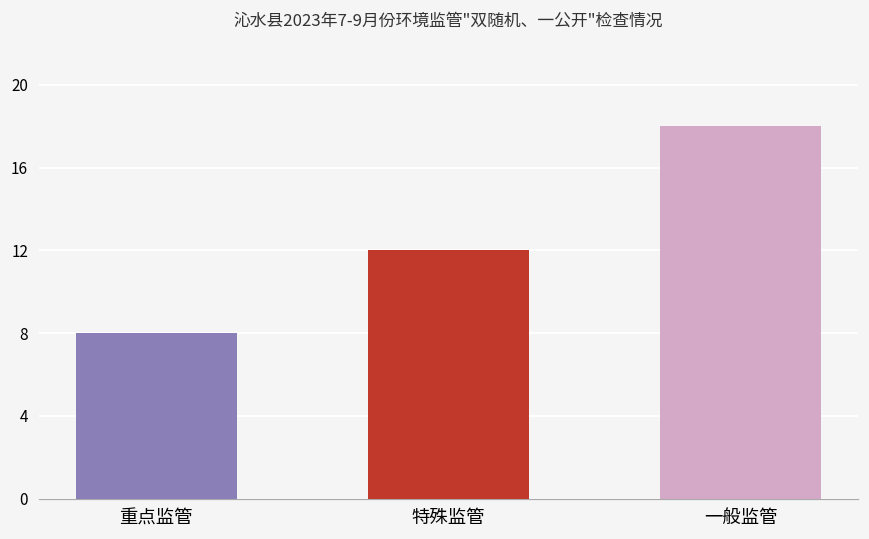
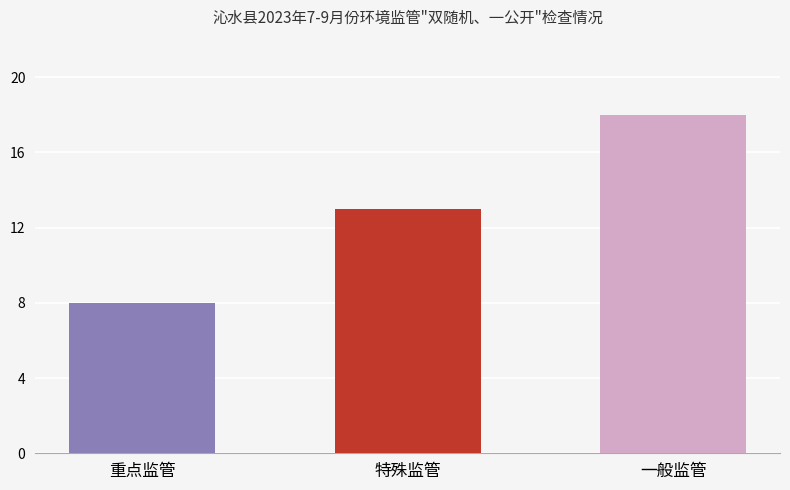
  {
    "重点监管": 8,
-   "特殊监管": 12,
+   "特殊监管": 13,
    "一般监管": 18
  }
